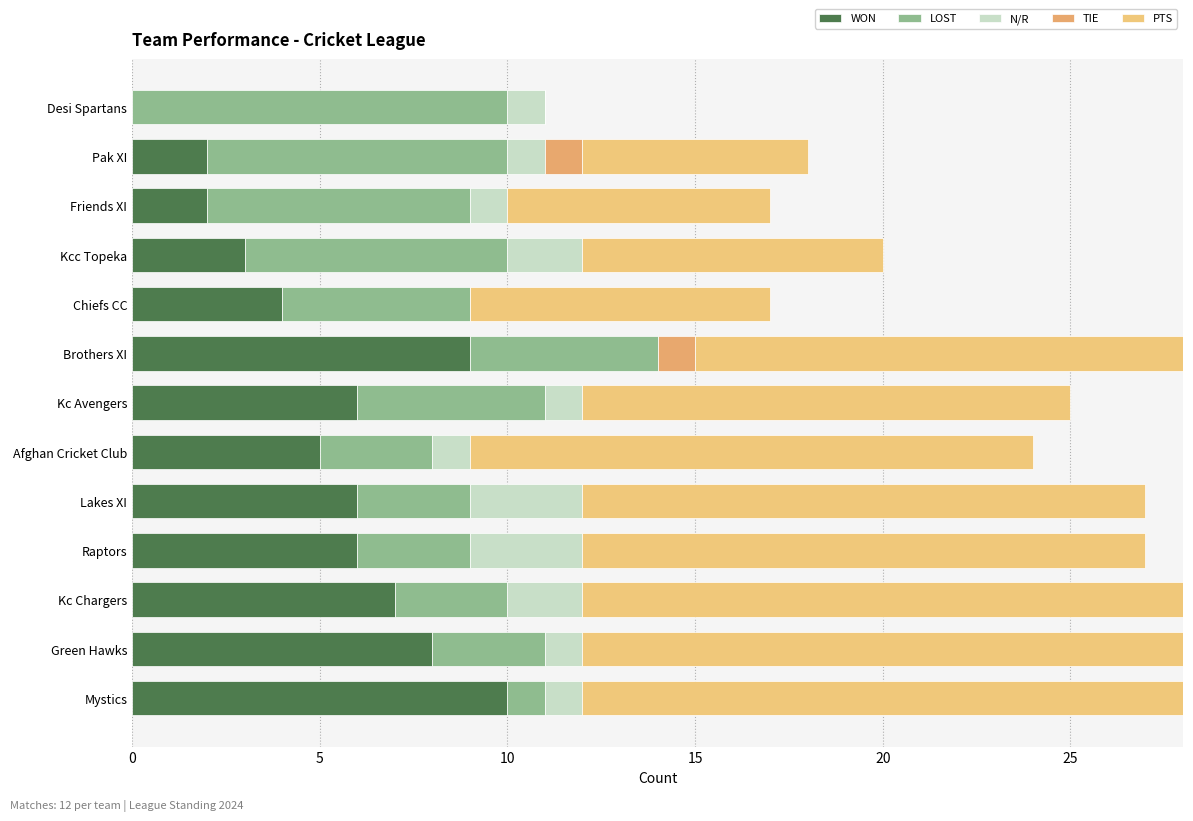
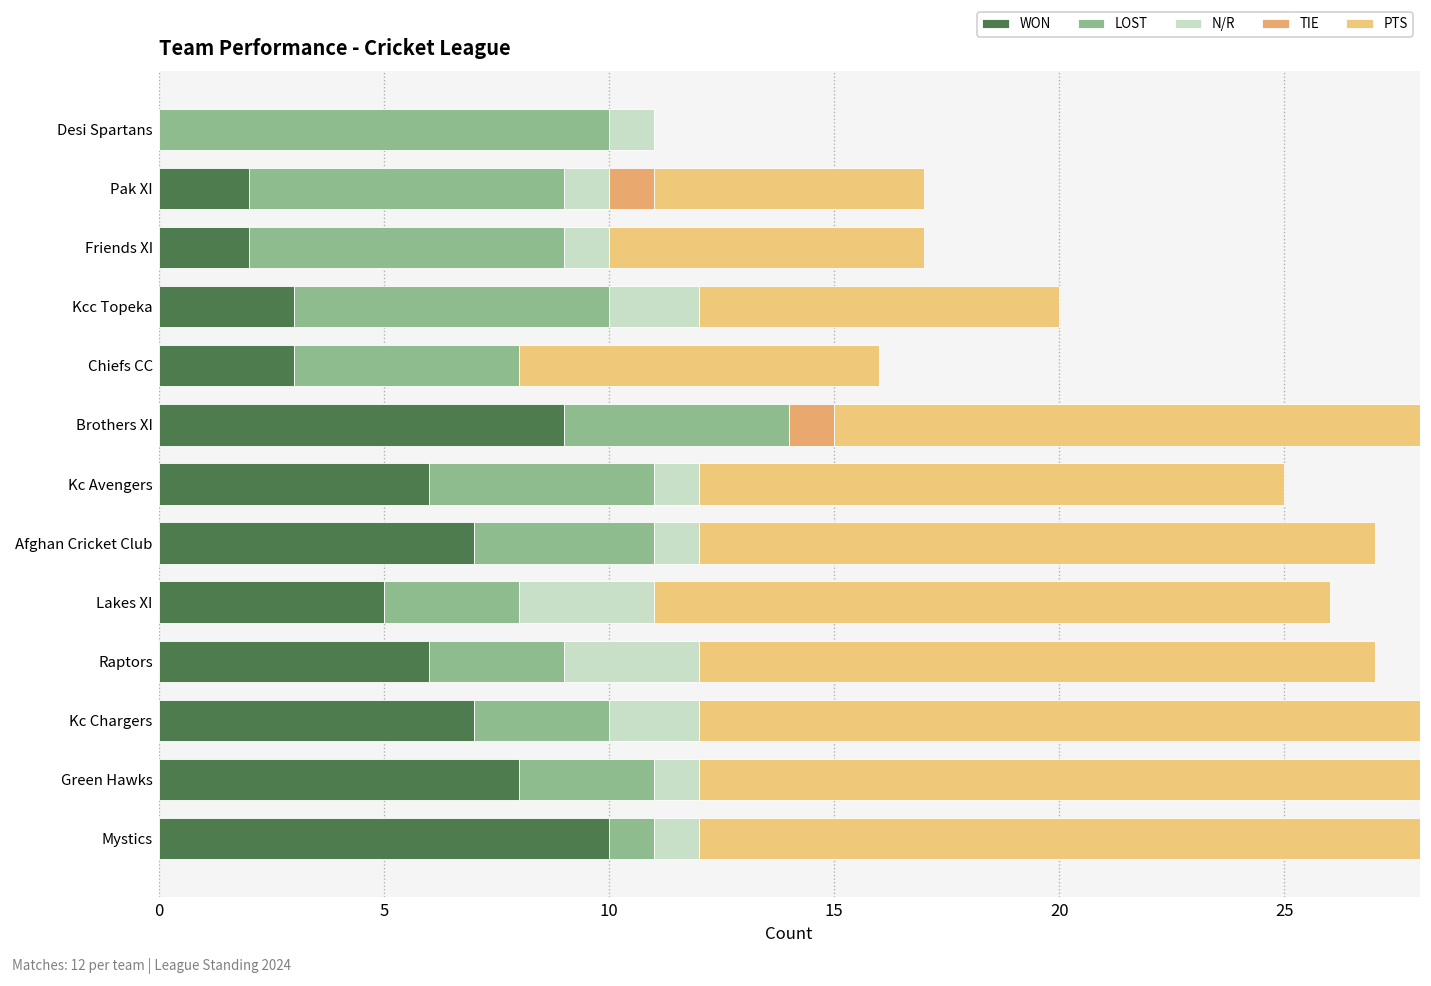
  {
    "WON": {
      "Desi Spartans": 0,
      "Pak XI": 2,
      "Friends XI": 2,
      "Kcc Topeka": 3,
-     "Chiefs CC": 4,
+     "Chiefs CC": 3,
      "Brothers XI": 9,
      "Kc Avengers": 6,
-     "Afghan Cricket Club": 5,
-     "Lakes XI": 6,
+     "Afghan Cricket Club": 7,
+     "Lakes XI": 5,
      "Raptors": 6,
      "Kc Chargers": 7,
      "Green Hawks": 8,
      "Mystics": 10
    },
    "LOST": {
      "Desi Spartans": 10,
-     "Pak XI": 8,
+     "Pak XI": 7,
      "Friends XI": 7,
      "Kcc Topeka": 7,
      "Chiefs CC": 5,
      "Brothers XI": 5,
      "Kc Avengers": 5,
-     "Afghan Cricket Club": 3,
+     "Afghan Cricket Club": 4,
      "Lakes XI": 3,
      "Raptors": 3,
      "Kc Chargers": 3,
      "Green Hawks": 3,
      "Mystics": 1
    },
    "N/R": {
      "Desi Spartans": 1,
      "Pak XI": 1,
      "Friends XI": 1,
      "Kcc Topeka": 2,
      "Chiefs CC": 0,
      "Brothers XI": 0,
      "Kc Avengers": 1,
      "Afghan Cricket Club": 1,
      "Lakes XI": 3,
      "Raptors": 3,
      "Kc Chargers": 2,
      "Green Hawks": 1,
      "Mystics": 1
    }
  }
